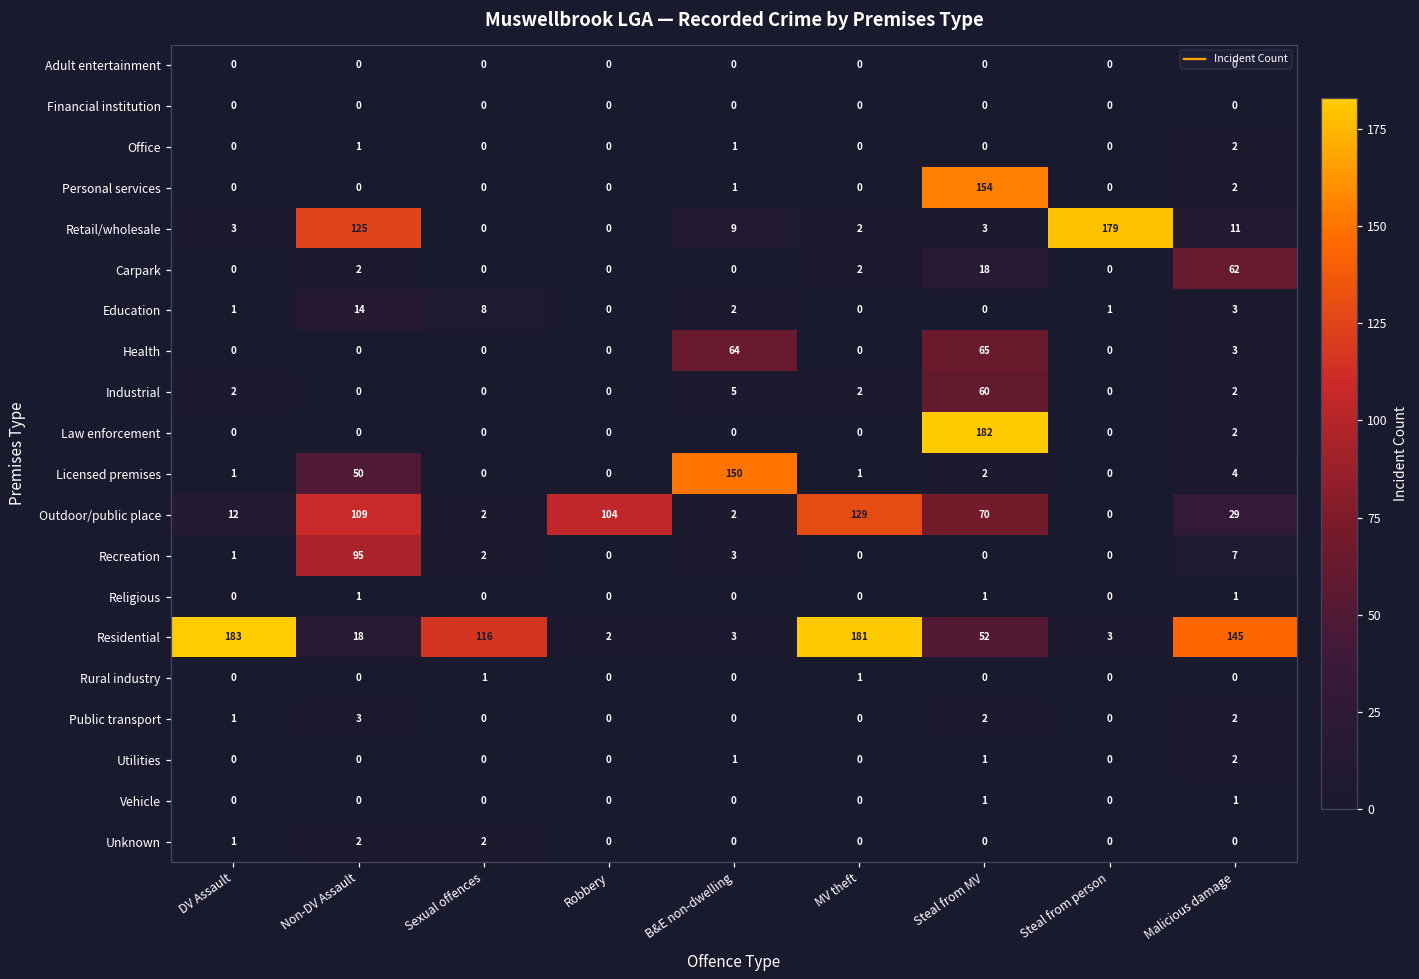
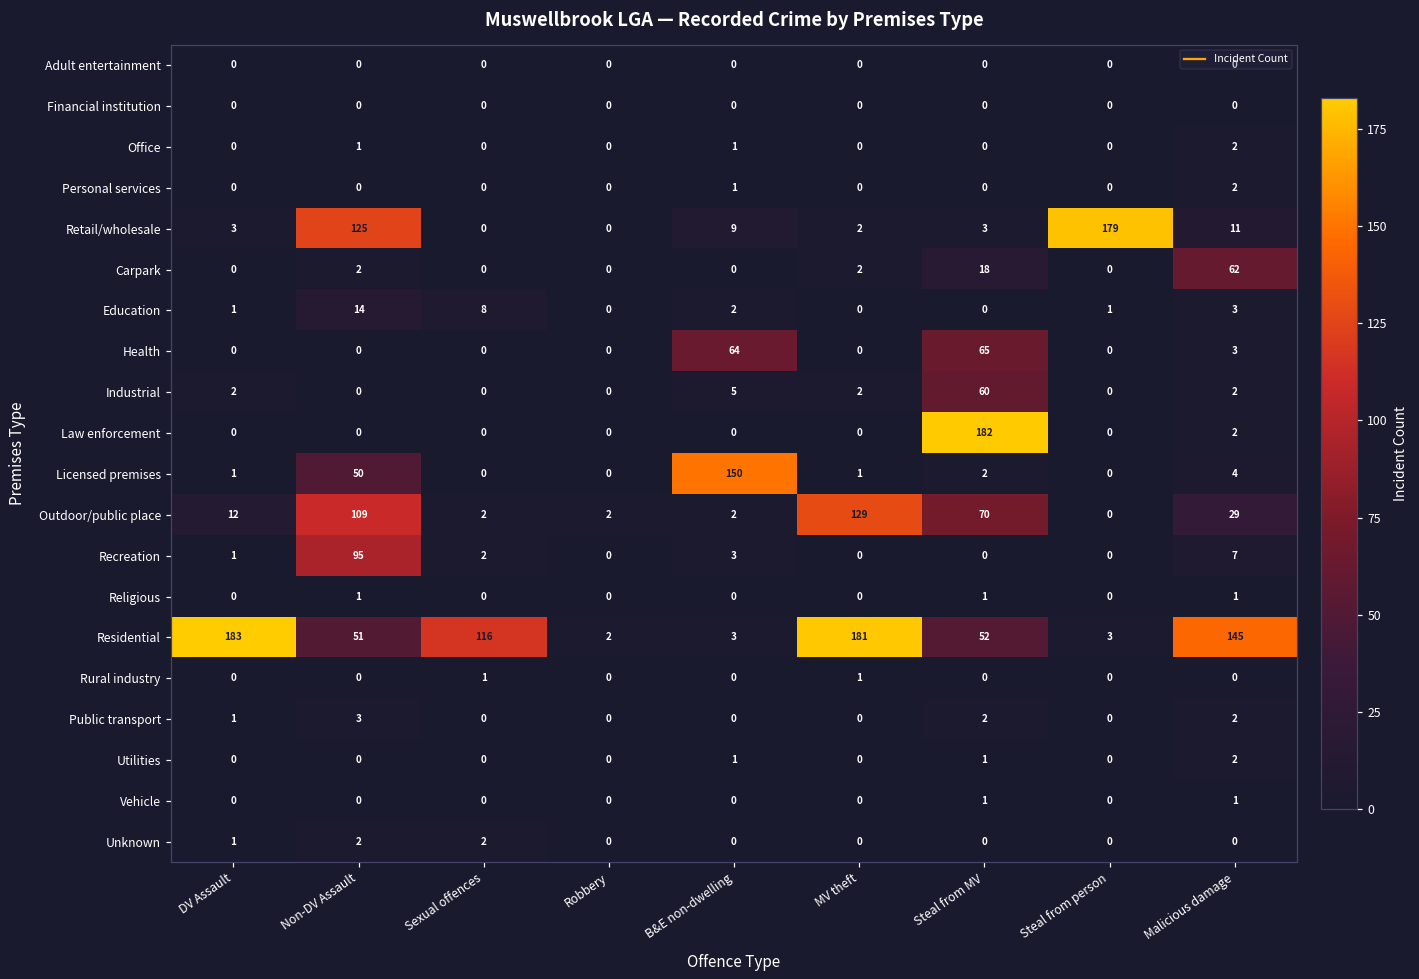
  {
    "Adult entertainment": {
      "DV Assault": 0,
      "Non-DV Assault": 0,
      "Sexual offences": 0,
      "Robbery": 0,
      "B&E non-dwelling": 0,
      "MV theft": 0,
      "Steal from MV": 0,
      "Steal from person": 0
    },
    "Financial institution": {
      "DV Assault": 0,
      "Non-DV Assault": 0,
      "Sexual offences": 0,
      "Robbery": 0,
      "B&E non-dwelling": 0,
      "MV theft": 0,
      "Steal from MV": 0,
      "Steal from person": 0,
      "Malicious damage": 0
    },
    "Office": {
      "DV Assault": 0,
      "Non-DV Assault": 1,
      "Sexual offences": 0,
      "Robbery": 0,
      "B&E non-dwelling": 1,
      "MV theft": 0,
      "Steal from MV": 0,
      "Steal from person": 0,
      "Malicious damage": 2
    },
    "Personal services": {
      "DV Assault": 0,
      "Non-DV Assault": 0,
      "Sexual offences": 0,
      "Robbery": 0,
      "B&E non-dwelling": 1,
      "MV theft": 0,
-     "Steal from MV": 154,
+     "Steal from MV": 0,
      "Steal from person": 0,
      "Malicious damage": 2
    },
    "Retail/wholesale": {
      "DV Assault": 3,
      "Non-DV Assault": 125,
      "Sexual offences": 0,
      "Robbery": 0,
      "B&E non-dwelling": 9,
      "MV theft": 2,
      "Steal from MV": 3,
      "Steal from person": 179,
      "Malicious damage": 11
    },
    "Carpark": {
      "DV Assault": 0,
      "Non-DV Assault": 2,
      "Sexual offences": 0,
      "Robbery": 0,
      "B&E non-dwelling": 0,
      "MV theft": 2,
      "Steal from MV": 18,
      "Steal from person": 0,
      "Malicious damage": 62
    },
    "Education": {
      "DV Assault": 1,
      "Non-DV Assault": 14,
      "Sexual offences": 8,
      "Robbery": 0,
      "B&E non-dwelling": 2,
      "MV theft": 0,
      "Steal from MV": 0,
      "Steal from person": 1,
      "Malicious damage": 3
    },
    "Health": {
      "DV Assault": 0,
      "Non-DV Assault": 0,
      "Sexual offences": 0,
      "Robbery": 0,
      "B&E non-dwelling": 64,
      "MV theft": 0,
      "Steal from MV": 65,
      "Steal from person": 0,
      "Malicious damage": 3
    },
    "Industrial": {
      "DV Assault": 2,
      "Non-DV Assault": 0,
      "Sexual offences": 0,
      "Robbery": 0,
      "B&E non-dwelling": 5,
      "MV theft": 2,
      "Steal from MV": 60,
      "Steal from person": 0,
      "Malicious damage": 2
    },
    "Law enforcement": {
      "DV Assault": 0,
      "Non-DV Assault": 0,
      "Sexual offences": 0,
      "Robbery": 0,
      "B&E non-dwelling": 0,
      "MV theft": 0,
      "Steal from MV": 182,
      "Steal from person": 0,
      "Malicious damage": 2
    },
    "Licensed premises": {
      "DV Assault": 1,
      "Non-DV Assault": 50,
      "Sexual offences": 0,
      "Robbery": 0,
      "B&E non-dwelling": 150,
      "MV theft": 1,
      "Steal from MV": 2,
      "Steal from person": 0,
      "Malicious damage": 4
    },
    "Outdoor/public place": {
      "DV Assault": 12,
      "Non-DV Assault": 109,
      "Sexual offences": 2,
-     "Robbery": 104,
+     "Robbery": 2,
      "B&E non-dwelling": 2,
      "MV theft": 129,
      "Steal from MV": 70,
      "Steal from person": 0,
      "Malicious damage": 29
    },
    "Recreation": {
      "DV Assault": 1,
      "Non-DV Assault": 95,
      "Sexual offences": 2,
      "Robbery": 0,
      "B&E non-dwelling": 3,
      "MV theft": 0,
      "Steal from MV": 0,
      "Steal from person": 0,
      "Malicious damage": 7
    },
    "Religious": {
      "DV Assault": 0,
      "Non-DV Assault": 1,
      "Sexual offences": 0,
      "Robbery": 0,
      "B&E non-dwelling": 0,
      "MV theft": 0,
      "Steal from MV": 1,
      "Steal from person": 0,
      "Malicious damage": 1
    },
    "Residential": {
      "DV Assault": 183,
-     "Non-DV Assault": 18,
+     "Non-DV Assault": 51,
      "Sexual offences": 116,
      "Robbery": 2,
      "B&E non-dwelling": 3,
      "MV theft": 181,
      "Steal from MV": 52,
      "Steal from person": 3,
      "Malicious damage": 145
    },
    "Rural industry": {
      "DV Assault": 0,
      "Non-DV Assault": 0,
      "Sexual offences": 1,
      "Robbery": 0,
      "B&E non-dwelling": 0,
      "MV theft": 1,
      "Steal from MV": 0,
      "Steal from person": 0,
      "Malicious damage": 0
    },
    "Public transport": {
      "DV Assault": 1,
      "Non-DV Assault": 3,
      "Sexual offences": 0,
      "Robbery": 0,
      "B&E non-dwelling": 0,
      "MV theft": 0,
      "Steal from MV": 2,
      "Steal from person": 0,
      "Malicious damage": 2
    },
    "Utilities": {
      "DV Assault": 0,
      "Non-DV Assault": 0,
      "Sexual offences": 0,
      "Robbery": 0,
      "B&E non-dwelling": 1,
      "MV theft": 0,
      "Steal from MV": 1,
      "Steal from person": 0,
      "Malicious damage": 2
    },
    "Vehicle": {
      "DV Assault": 0,
      "Non-DV Assault": 0,
      "Sexual offences": 0,
      "Robbery": 0,
      "B&E non-dwelling": 0,
      "MV theft": 0,
      "Steal from MV": 1,
      "Steal from person": 0,
      "Malicious damage": 1
    },
    "Unknown": {
      "DV Assault": 1,
      "Non-DV Assault": 2,
      "Sexual offences": 2,
      "Robbery": 0,
      "B&E non-dwelling": 0,
      "MV theft": 0,
      "Steal from MV": 0,
      "Steal from person": 0,
      "Malicious damage": 0
    }
  }
